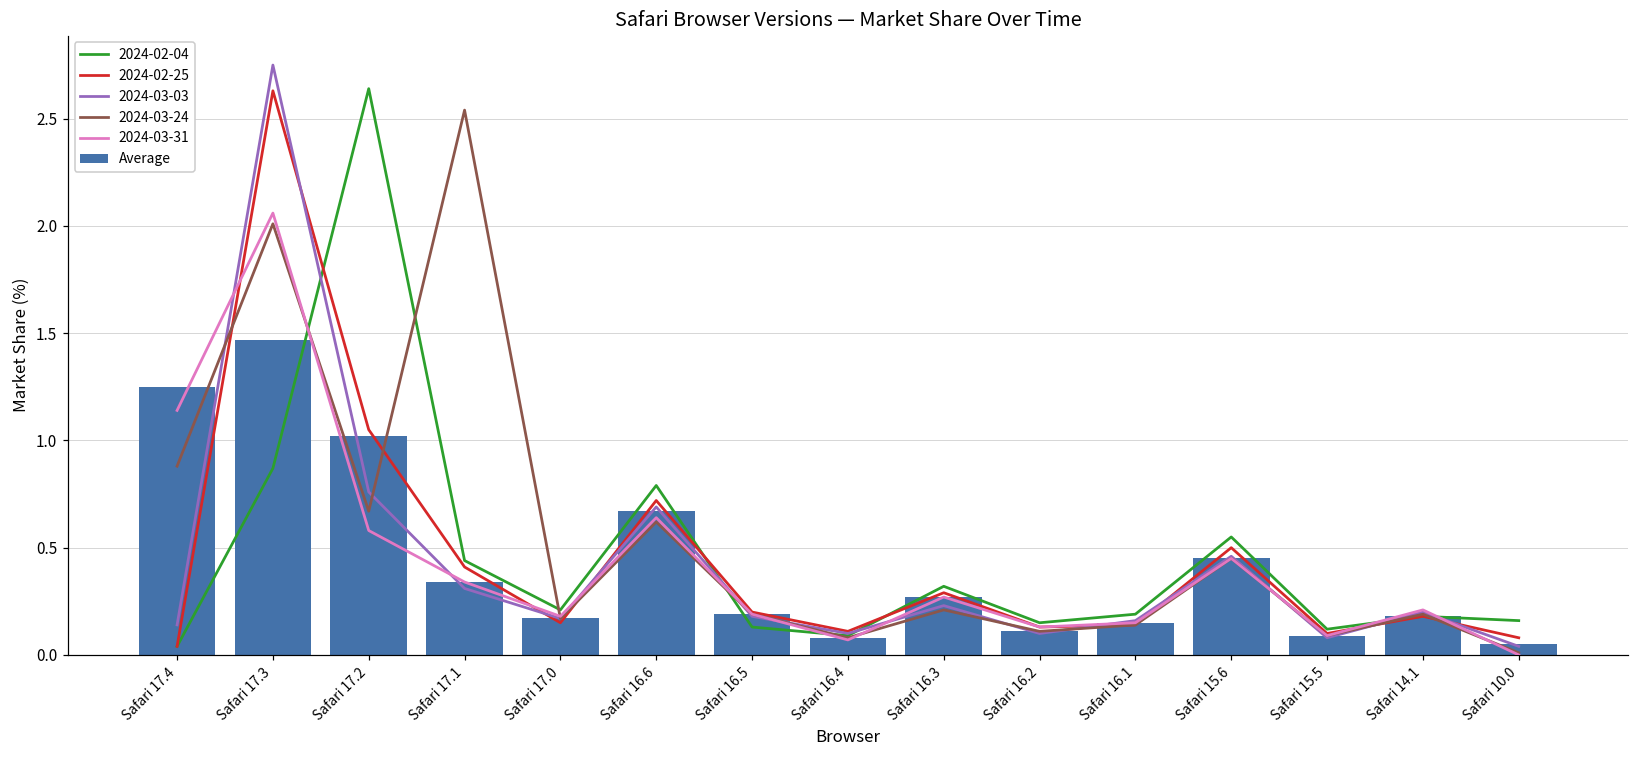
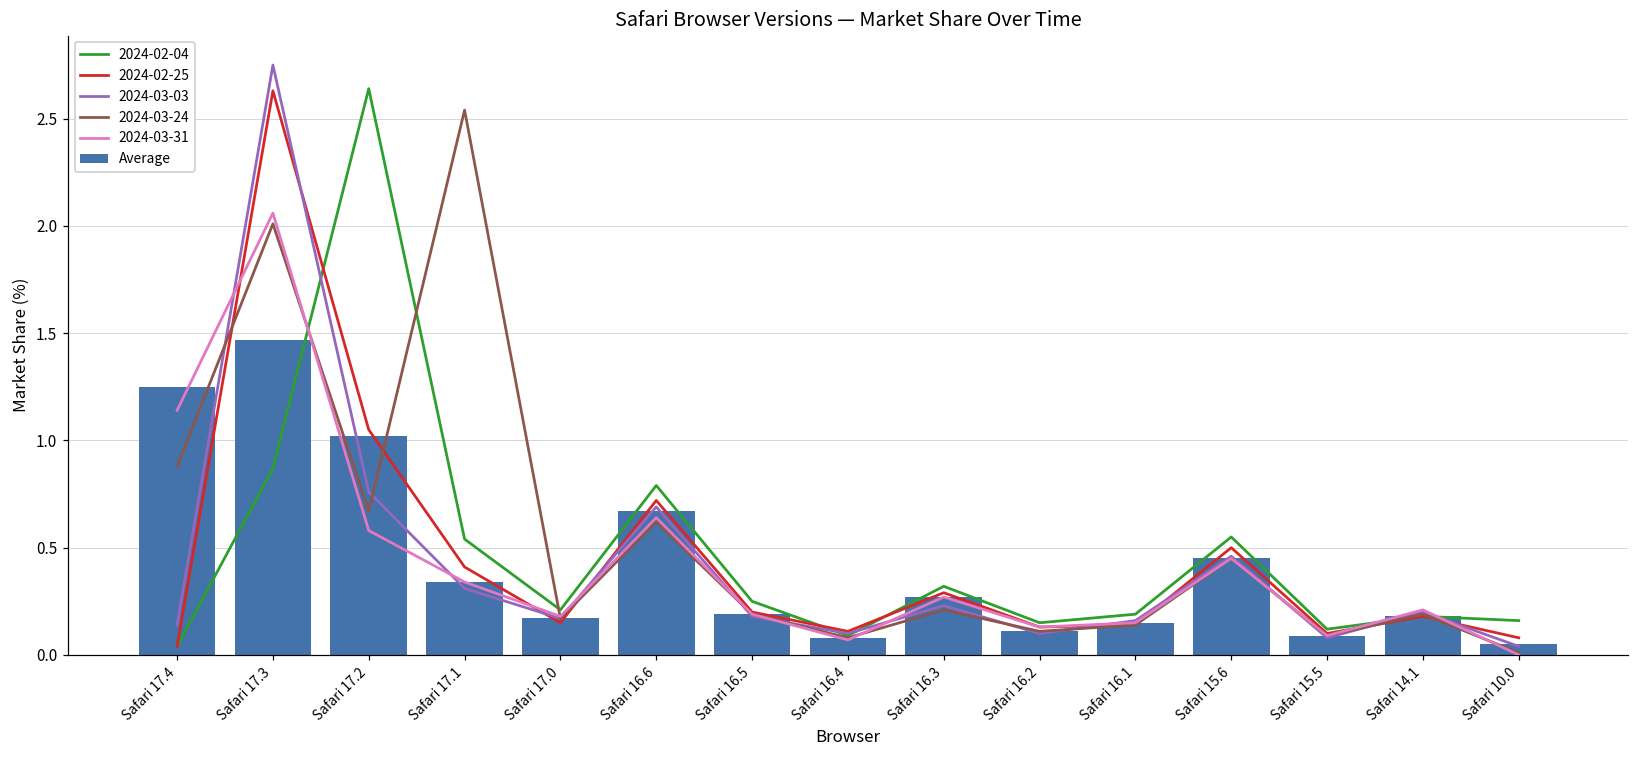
  {
    "Average": {
      "Safari 17.4": 1.25,
      "Safari 17.3": 1.47,
      "Safari 17.2": 1.02,
      "Safari 17.1": 0.34,
      "Safari 17.0": 0.17,
      "Safari 16.6": 0.67,
      "Safari 16.5": 0.19,
      "Safari 16.4": 0.08,
      "Safari 16.3": 0.27,
      "Safari 16.2": 0.11,
      "Safari 16.1": 0.15,
      "Safari 15.6": 0.45,
      "Safari 15.5": 0.09,
      "Safari 14.1": 0.18,
      "Safari 10.0": 0.05
    },
    "2024-02-04": {
      "Safari 17.3": 0.87,
      "Safari 17.2": 2.64,
-     "Safari 17.1": 0.44,
+     "Safari 17.1": 0.54,
      "Safari 17.0": 0.21,
      "Safari 16.6": 0.79,
-     "Safari 16.5": 0.13,
+     "Safari 16.5": 0.25,
      "Safari 16.3": 0.32,
      "Safari 16.2": 0.15,
      "Safari 16.1": 0.19,
      "Safari 15.6": 0.55,
      "Safari 15.5": 0.12,
      "Safari 10.0": 0.16
    },
    "2024-02-25": {
      "Safari 17.3": 2.63,
      "Safari 17.2": 1.05,
      "Safari 17.1": 0.41,
      "Safari 17.0": 0.15,
      "Safari 16.6": 0.72,
      "Safari 16.3": 0.29,
      "Safari 15.6": 0.50,
      "Safari 10.0": 0.08
    },
    "2024-03-03": {
      "Safari 17.4": 0.14,
      "Safari 17.3": 2.75,
      "Safari 17.2": 0.76,
      "Safari 17.1": 0.31,
      "Safari 16.6": 0.69,
      "Safari 16.3": 0.23,
      "Safari 10.0": 0.04
    },
    "2024-03-24": {
      "Safari 17.4": 0.88,
      "Safari 17.3": 2.01,
      "Safari 17.2": 0.67,
      "Safari 17.1": 2.54,
      "Safari 16.6": 0.62,
      "Safari 16.3": 0.21
    },
    "2024-03-31": {
      "Safari 17.4": 1.14,
      "Safari 17.3": 2.06,
      "Safari 17.2": 0.58,
      "Safari 17.1": 0.34,
      "Safari 16.6": 0.64,
      "Safari 16.3": 0.27
    }
  }
